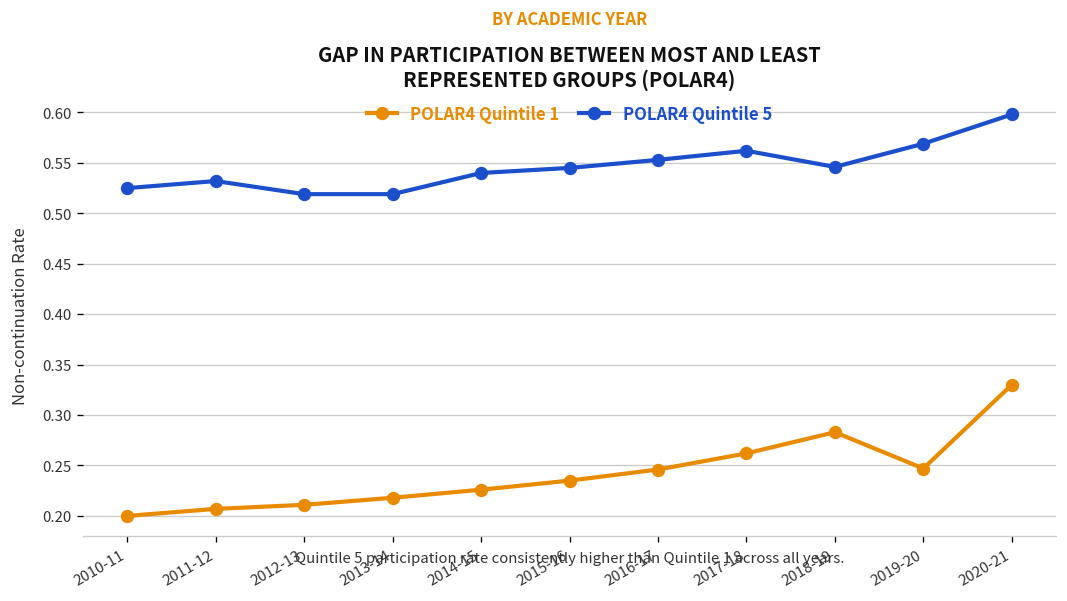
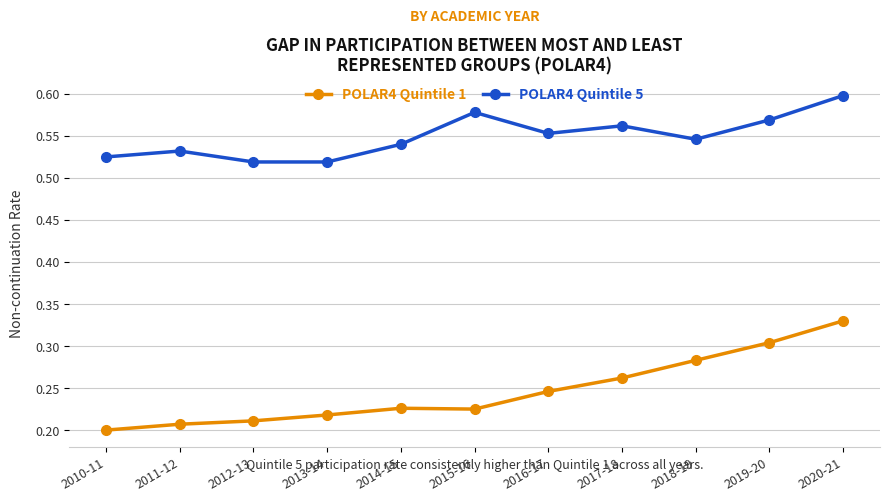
  {
    "POLAR4 Quintile 1": {
      "2010-11": 0.20,
      "2011-12": 0.21,
      "2012-13": 0.21,
      "2013-14": 0.22,
      "2014-15": 0.23,
-     "2015-16": 0.24,
+     "2015-16": 0.23,
      "2016-17": 0.25,
      "2017-18": 0.26,
      "2018-19": 0.28,
-     "2019-20": 0.25,
+     "2019-20": 0.30,
      "2020-21": 0.33
    },
    "POLAR4 Quintile 5": {
      "2010-11": 0.53,
      "2011-12": 0.53,
      "2012-13": 0.52,
      "2013-14": 0.52,
      "2014-15": 0.54,
-     "2015-16": 0.55,
+     "2015-16": 0.58,
      "2016-17": 0.55,
      "2017-18": 0.56,
      "2018-19": 0.55,
      "2019-20": 0.57,
      "2020-21": 0.60
    }
  }
